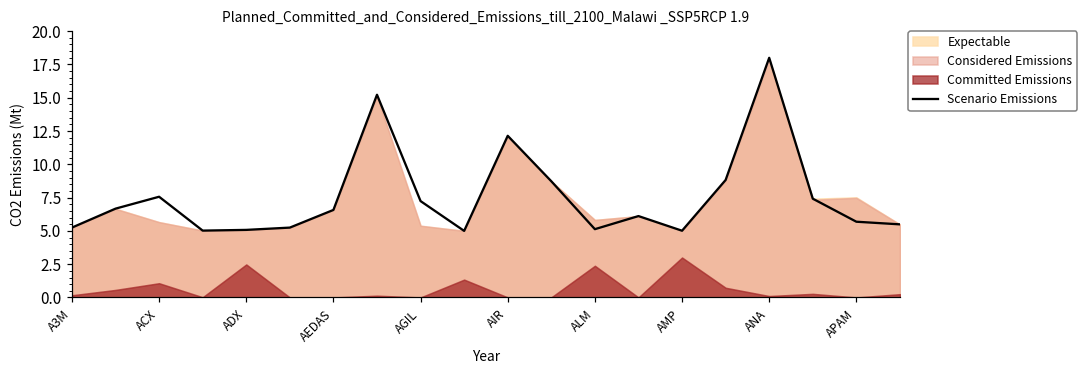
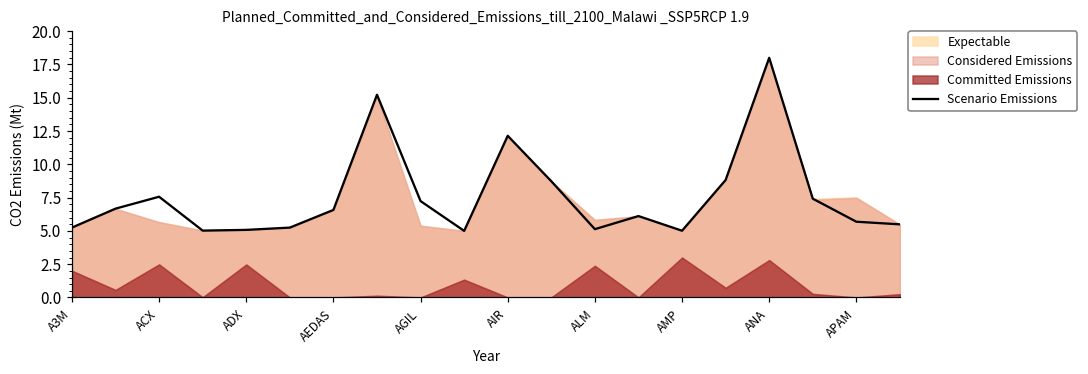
  {
    "Scenario Emissions": {
      "ACX": 7.6,
      "AGIL": 7.2,
      "ALM": 5.1,
      "APAM": 5.7
    },
    "Committed Emissions": {
-     "A3M": 0.2,
-     "ACX": 1.1,
+     "A3M": 2.0,
+     "ACX": 2.5,
      "ADX": 2.5,
      "ALM": 2.4,
      "AMP": 3.0,
-     "ANA": 0.1
+     "ANA": 2.8
    }
  }
